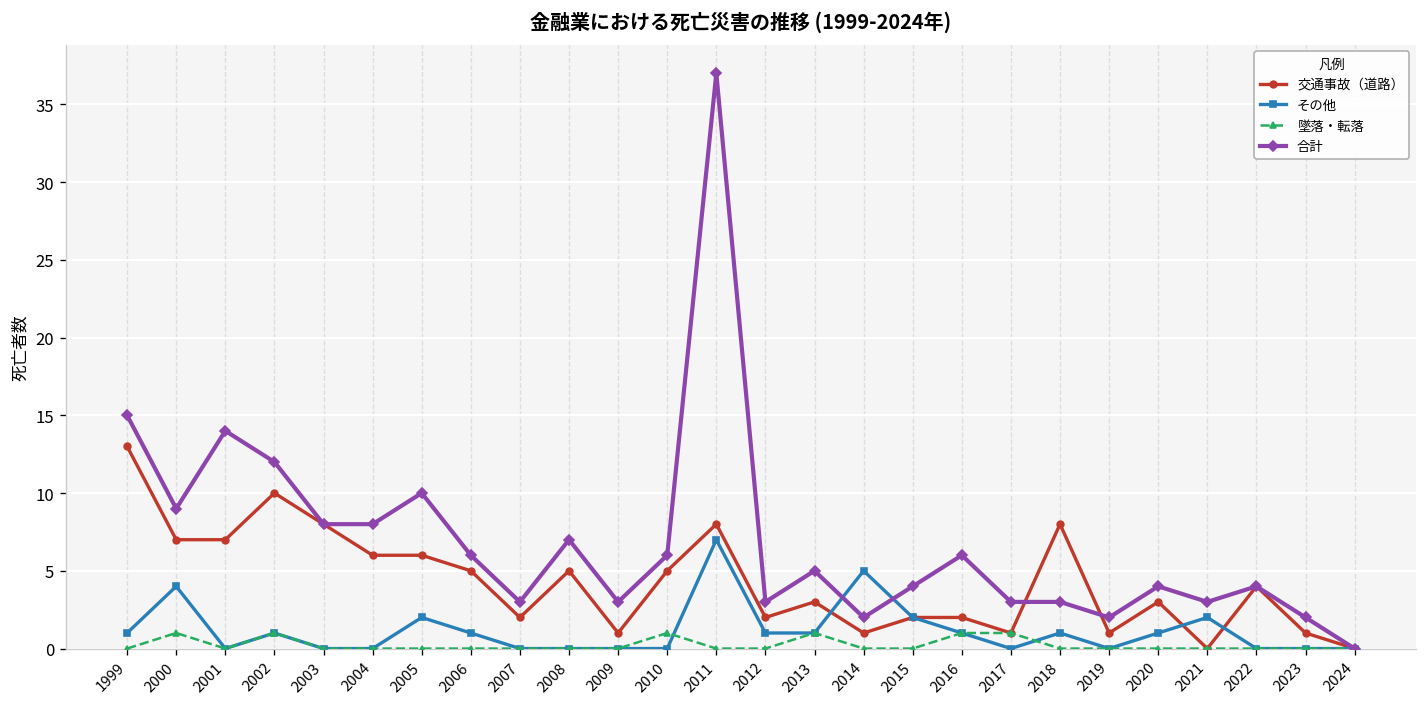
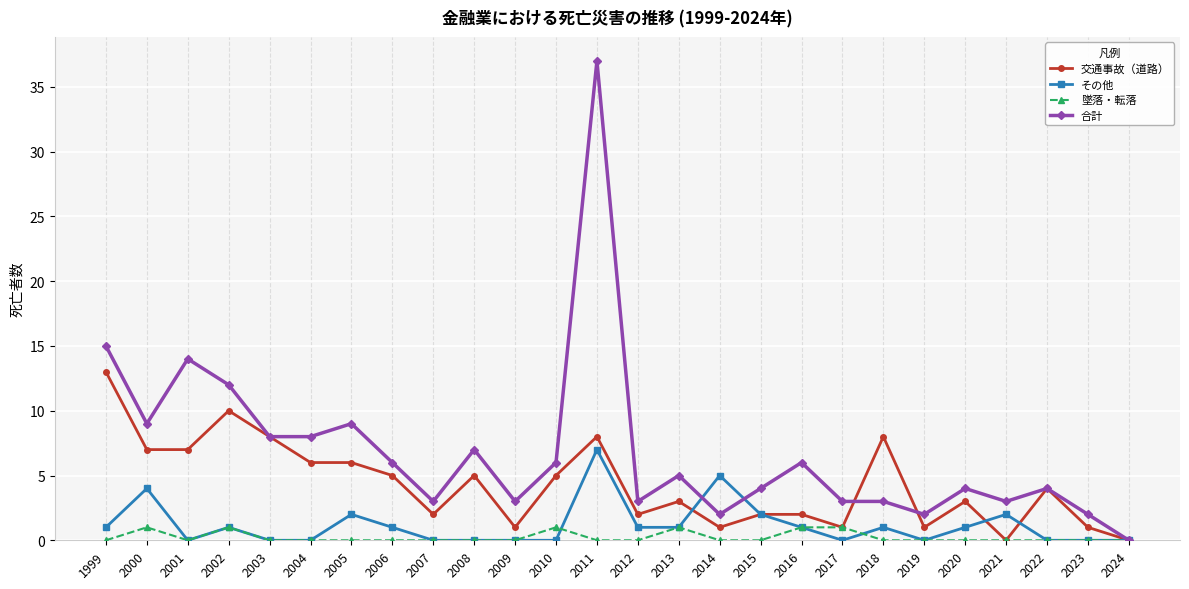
  {
    "交通事故（道路）": {
      "1999": 13,
      "2000": 7,
      "2001": 7,
      "2002": 10,
      "2004": 6,
      "2005": 6,
      "2006": 5,
      "2007": 2,
      "2008": 5,
      "2009": 1,
      "2010": 5,
      "2011": 8,
      "2012": 2,
      "2013": 3,
      "2014": 1,
      "2016": 2,
      "2018": 8,
      "2019": 1,
      "2020": 3,
      "2023": 1
    },
    "その他": {
      "1999": 1,
      "2000": 4,
      "2005": 2,
      "2006": 1,
      "2010": 0,
      "2011": 7,
      "2012": 1,
      "2014": 5,
      "2017": 0,
      "2018": 1,
      "2020": 1,
      "2021": 2
    },
    "墜落・転落": {
      "1999": 0,
      "2000": 1,
      "2005": 0,
      "2006": 0,
      "2010": 1,
      "2011": 0,
      "2012": 0,
      "2014": 0,
      "2015": 0,
      "2018": 0,
      "2020": 0
    },
    "合計": {
      "1999": 15,
      "2000": 9,
      "2001": 14,
      "2002": 12,
      "2004": 8,
-     "2005": 10,
+     "2005": 9,
      "2006": 6,
      "2007": 3,
      "2008": 7,
      "2009": 3,
      "2010": 6,
      "2011": 37,
      "2012": 3,
      "2013": 5,
      "2014": 2,
      "2015": 4,
      "2016": 6,
      "2017": 3,
      "2018": 3,
      "2019": 2,
      "2020": 4,
      "2021": 3,
      "2023": 2
    }
  }
